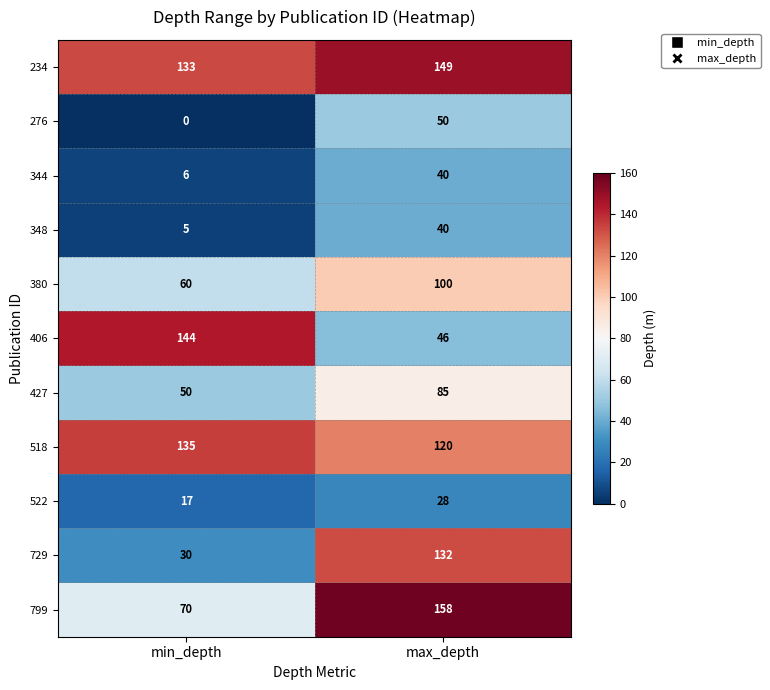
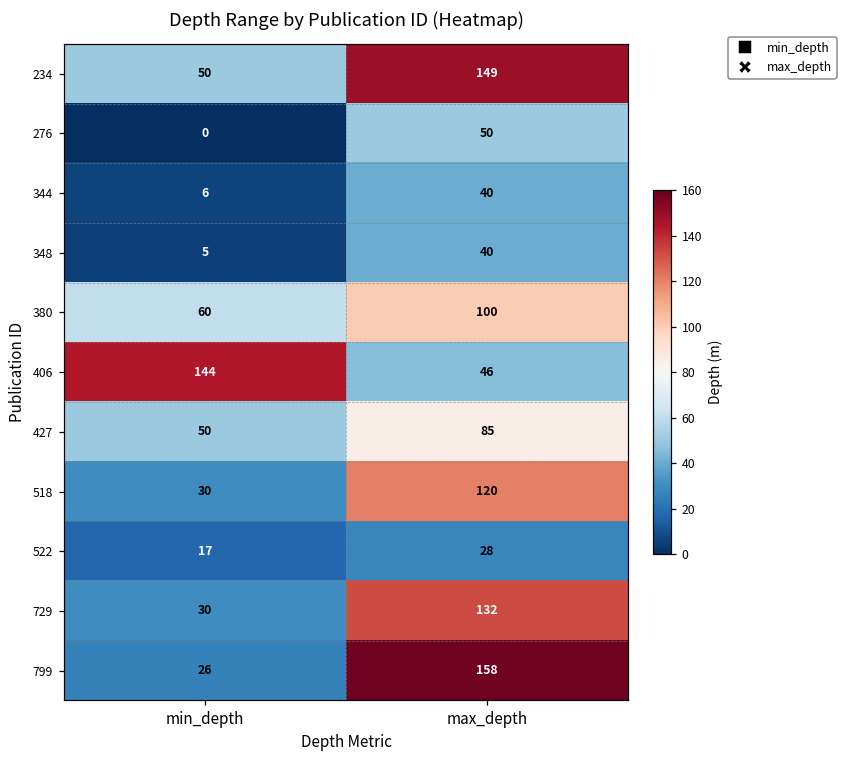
  {
    "234": {
-     "min_depth": 133,
+     "min_depth": 50,
      "max_depth": 149
    },
    "276": {
      "min_depth": 0,
      "max_depth": 50
    },
    "344": {
      "min_depth": 6,
      "max_depth": 40
    },
    "348": {
      "min_depth": 5,
      "max_depth": 40
    },
    "380": {
      "min_depth": 60,
      "max_depth": 100
    },
    "406": {
      "min_depth": 144,
      "max_depth": 46
    },
    "427": {
      "min_depth": 50,
      "max_depth": 85
    },
    "518": {
-     "min_depth": 135,
+     "min_depth": 30,
      "max_depth": 120
    },
    "522": {
      "min_depth": 17,
      "max_depth": 28
    },
    "729": {
      "min_depth": 30,
      "max_depth": 132
    },
    "799": {
-     "min_depth": 70,
+     "min_depth": 26,
      "max_depth": 158
    }
  }
